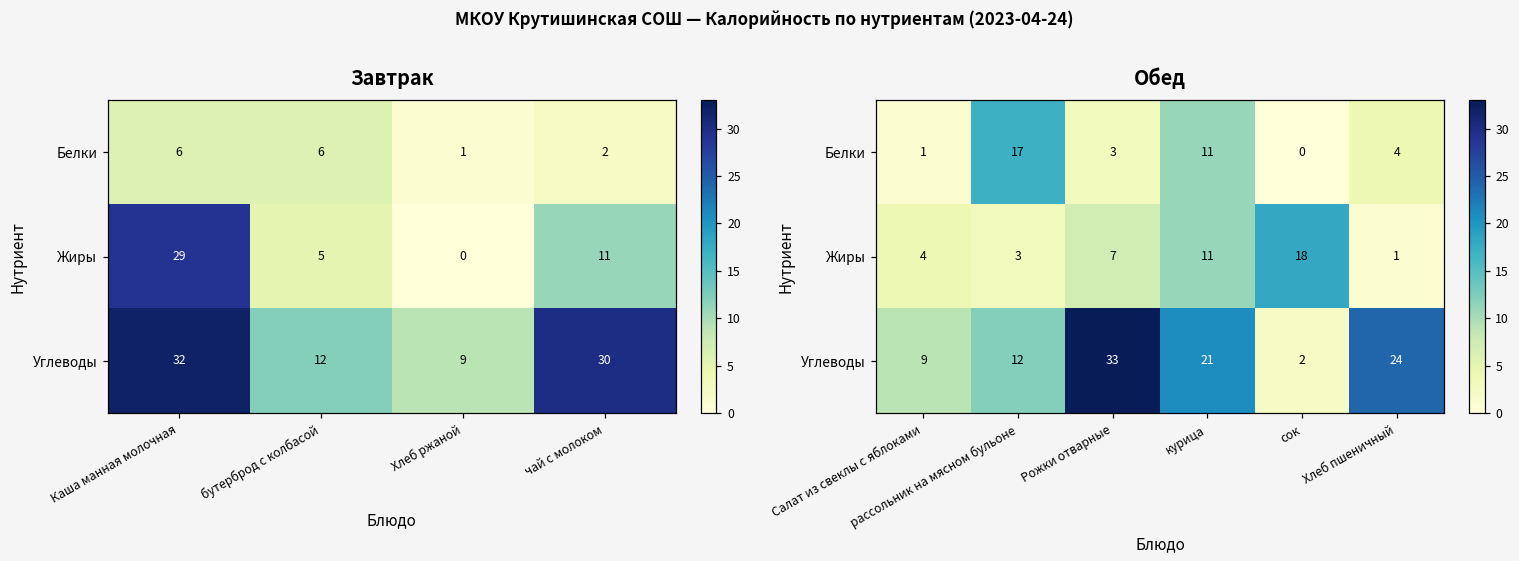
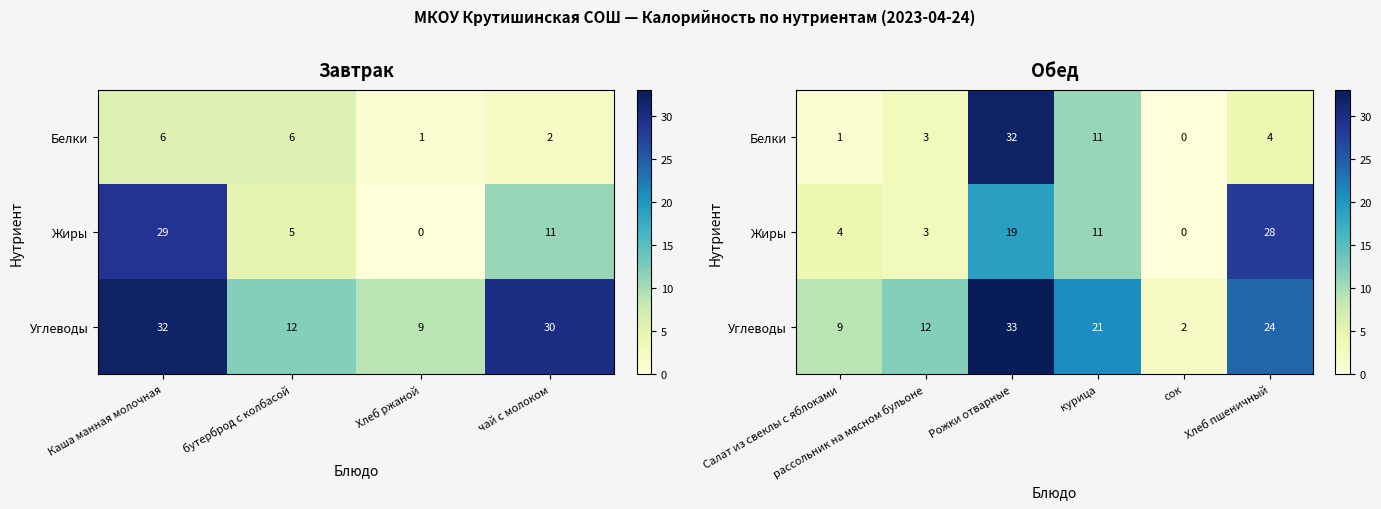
  {
    "Завтрак": {
      "Белки": {
        "Каша манная молочная": 6,
        "бутерброд с колбасой": 6,
        "Хлеб ржаной": 1,
        "чай с молоком": 2
      },
      "Жиры": {
        "Каша манная молочная": 29,
        "бутерброд с колбасой": 5,
        "Хлеб ржаной": 0,
        "чай с молоком": 11
      },
      "Углеводы": {
        "Каша манная молочная": 32,
        "бутерброд с колбасой": 12,
        "Хлеб ржаной": 9,
        "чай с молоком": 30
      }
    },
    "Обед": {
      "Белки": {
        "Салат из свеклы с яблоками": 1,
-       "рассольник на мясном бульоне": 17,
-       "Рожки отварные": 3,
+       "рассольник на мясном бульоне": 3,
+       "Рожки отварные": 32,
        "курица": 11,
        "сок": 0,
        "Хлеб пшеничный": 4
      },
      "Жиры": {
        "Салат из свеклы с яблоками": 4,
        "рассольник на мясном бульоне": 3,
-       "Рожки отварные": 7,
+       "Рожки отварные": 19,
        "курица": 11,
-       "сок": 18,
-       "Хлеб пшеничный": 1
+       "сок": 0,
+       "Хлеб пшеничный": 28
      },
      "Углеводы": {
        "Салат из свеклы с яблоками": 9,
        "рассольник на мясном бульоне": 12,
        "Рожки отварные": 33,
        "курица": 21,
        "сок": 2,
        "Хлеб пшеничный": 24
      }
    }
  }
